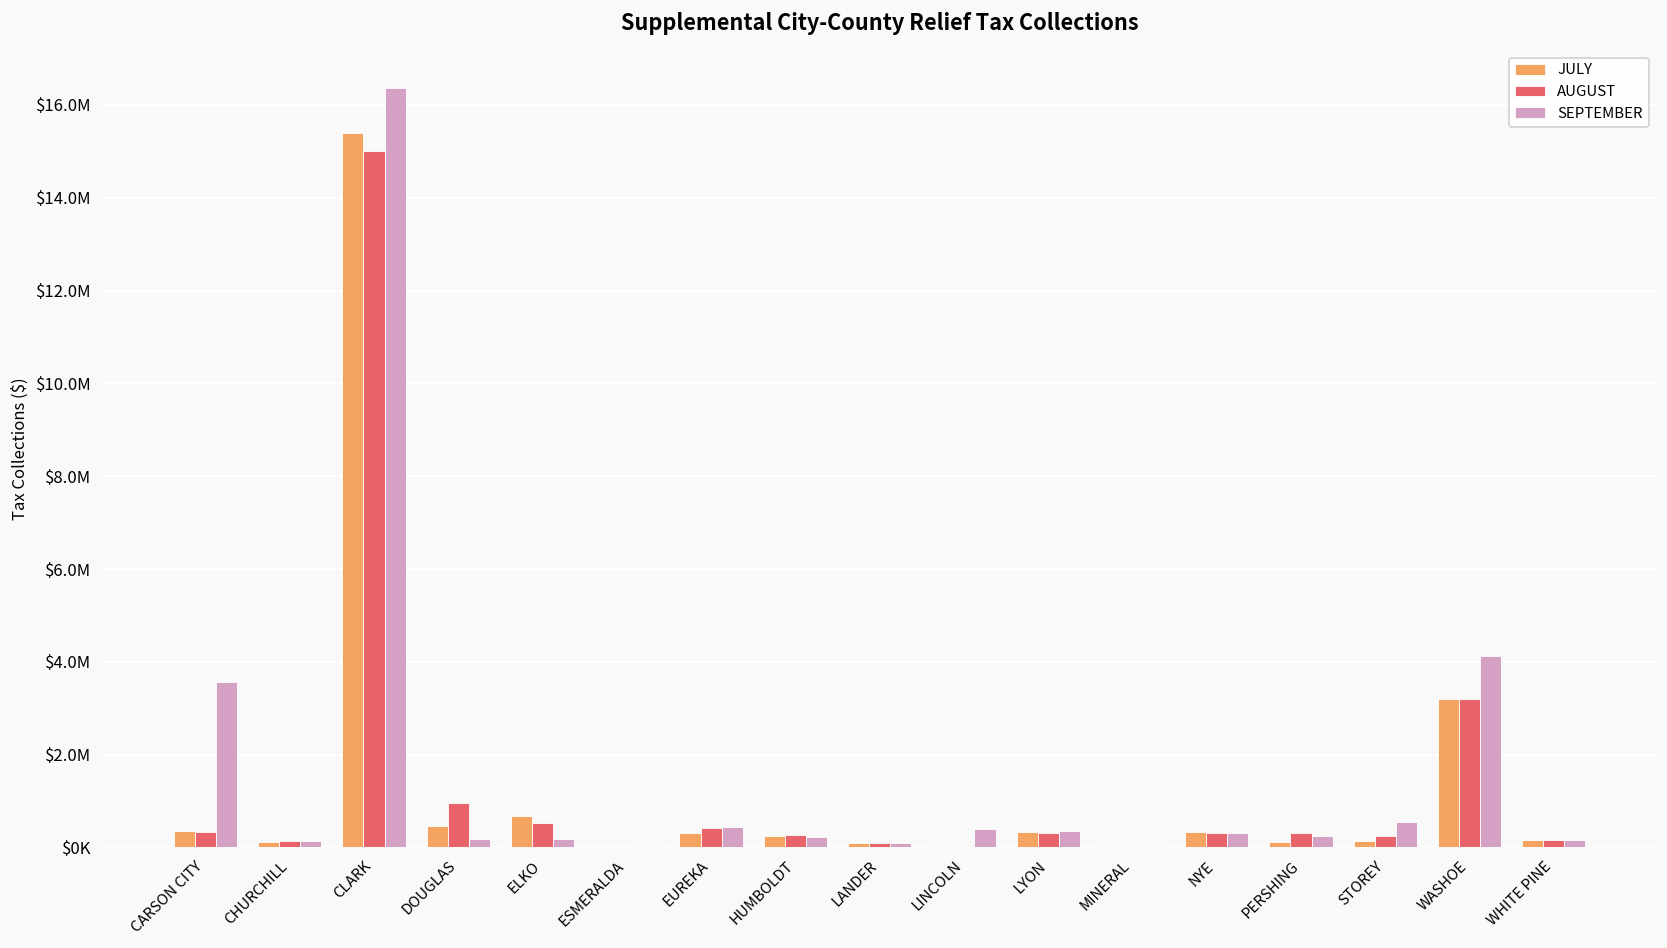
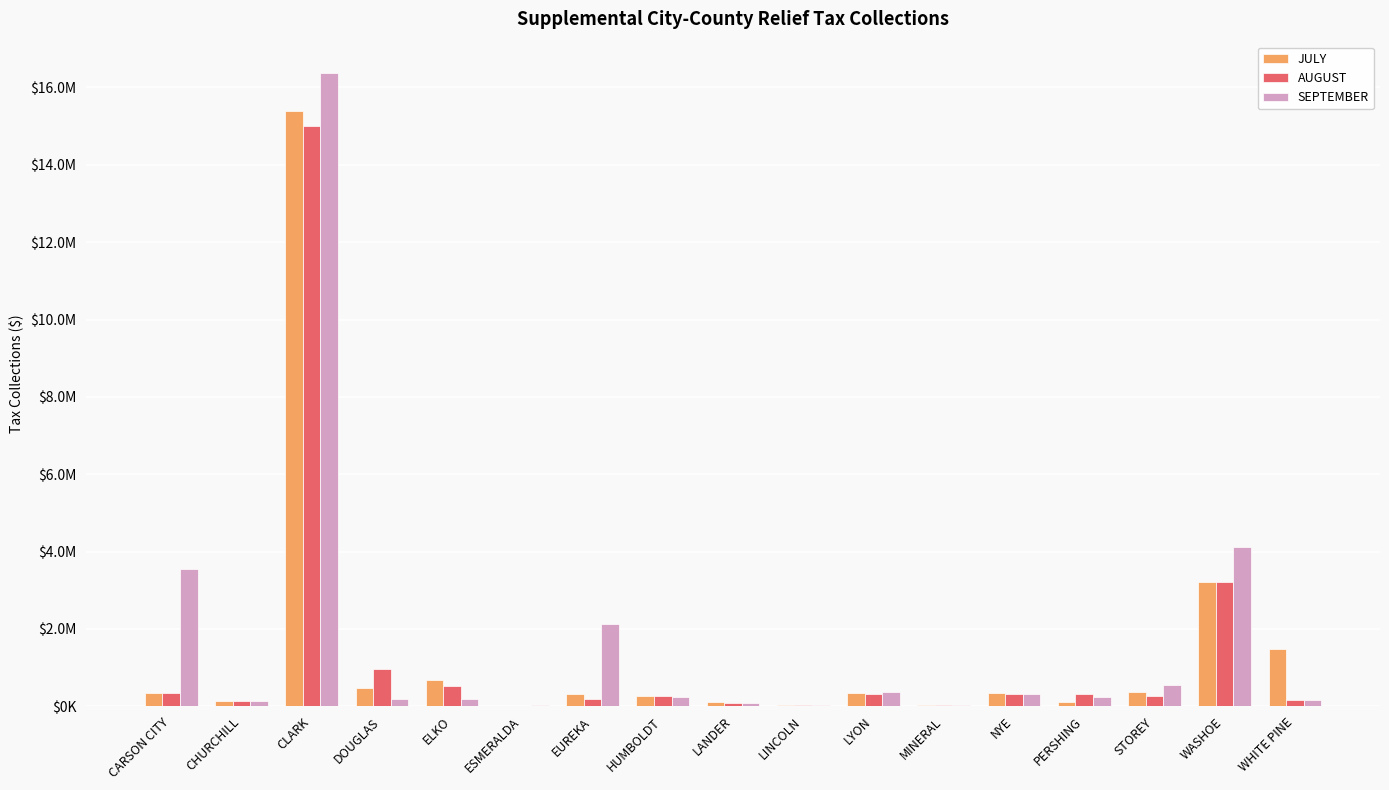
  {
    "JULY": {
      "CARSON CITY": "$300000",
      "CHURCHILL": "$100000",
      "CLARK": "$15400000",
      "DOUGLAS": "$500000",
      "ELKO": "$700000",
      "EUREKA": "$300000",
      "HUMBOLDT": "$300000",
      "LANDER": "$100000",
      "LYON": "$300000",
      "NYE": "$300000",
      "PERSHING": "$100000",
-     "STOREY": "$100000",
+     "STOREY": "$400000",
      "WASHOE": "$3200000",
-     "WHITE PINE": "$200000"
+     "WHITE PINE": "$1500000"
    },
    "AUGUST": {
      "CARSON CITY": "$300000",
      "CHURCHILL": "$100000",
      "CLARK": "$15000000",
      "DOUGLAS": "$1000000",
      "ELKO": "$500000",
-     "EUREKA": "$400000",
+     "EUREKA": "$200000",
      "HUMBOLDT": "$300000",
      "LANDER": "$100000",
      "LYON": "$300000",
      "NYE": "$300000",
      "PERSHING": "$300000",
      "STOREY": "$300000",
      "WASHOE": "$3200000",
      "WHITE PINE": "$200000"
    },
    "SEPTEMBER": {
      "CARSON CITY": "$3600000",
      "CHURCHILL": "$100000",
      "CLARK": "$16400000",
      "DOUGLAS": "$200000",
      "ELKO": "$200000",
-     "EUREKA": "$400000",
+     "EUREKA": "$2100000",
      "HUMBOLDT": "$200000",
      "LANDER": "$100000",
-     "LINCOLN": "$400000",
+     "LINCOLN": "$0",
      "LYON": "$400000",
      "NYE": "$300000",
      "PERSHING": "$200000",
      "STOREY": "$600000",
      "WASHOE": "$4100000",
      "WHITE PINE": "$200000"
    }
  }
